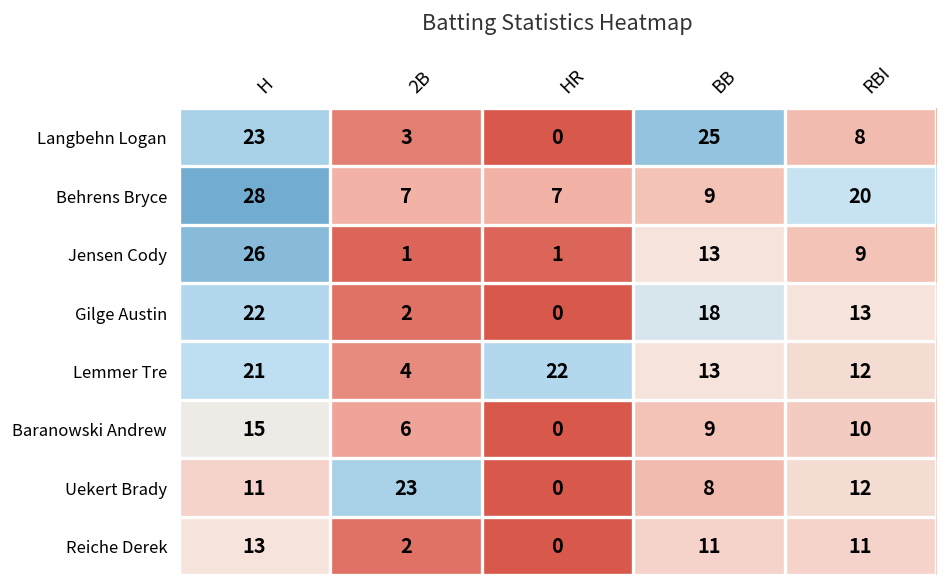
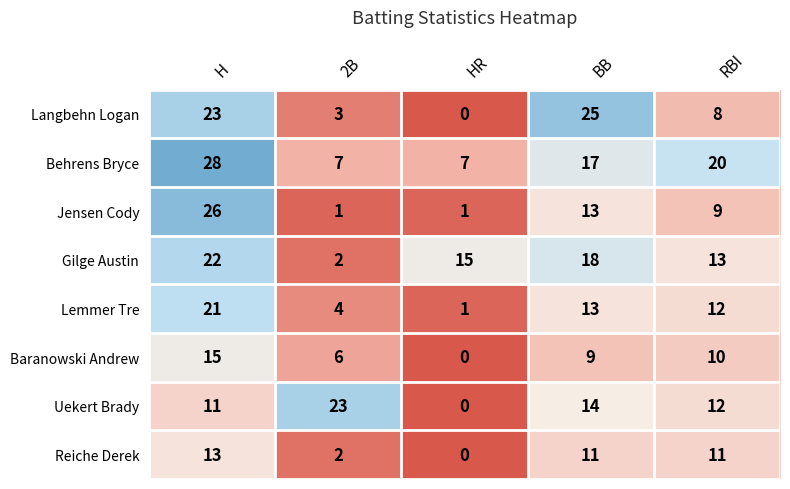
  {
    "Langbehn Logan": {
      "H": 23,
      "2B": 3,
      "HR": 0,
      "BB": 25,
      "RBI": 8
    },
    "Behrens Bryce": {
      "H": 28,
      "2B": 7,
      "HR": 7,
-     "BB": 9,
+     "BB": 17,
      "RBI": 20
    },
    "Jensen Cody": {
      "H": 26,
      "2B": 1,
      "HR": 1,
      "BB": 13,
      "RBI": 9
    },
    "Gilge Austin": {
      "H": 22,
      "2B": 2,
-     "HR": 0,
+     "HR": 15,
      "BB": 18,
      "RBI": 13
    },
    "Lemmer Tre": {
      "H": 21,
      "2B": 4,
-     "HR": 22,
+     "HR": 1,
      "BB": 13,
      "RBI": 12
    },
    "Baranowski Andrew": {
      "H": 15,
      "2B": 6,
      "HR": 0,
      "BB": 9,
      "RBI": 10
    },
    "Uekert Brady": {
      "H": 11,
      "2B": 23,
      "HR": 0,
-     "BB": 8,
+     "BB": 14,
      "RBI": 12
    },
    "Reiche Derek": {
      "H": 13,
      "2B": 2,
      "HR": 0,
      "BB": 11,
      "RBI": 11
    }
  }
